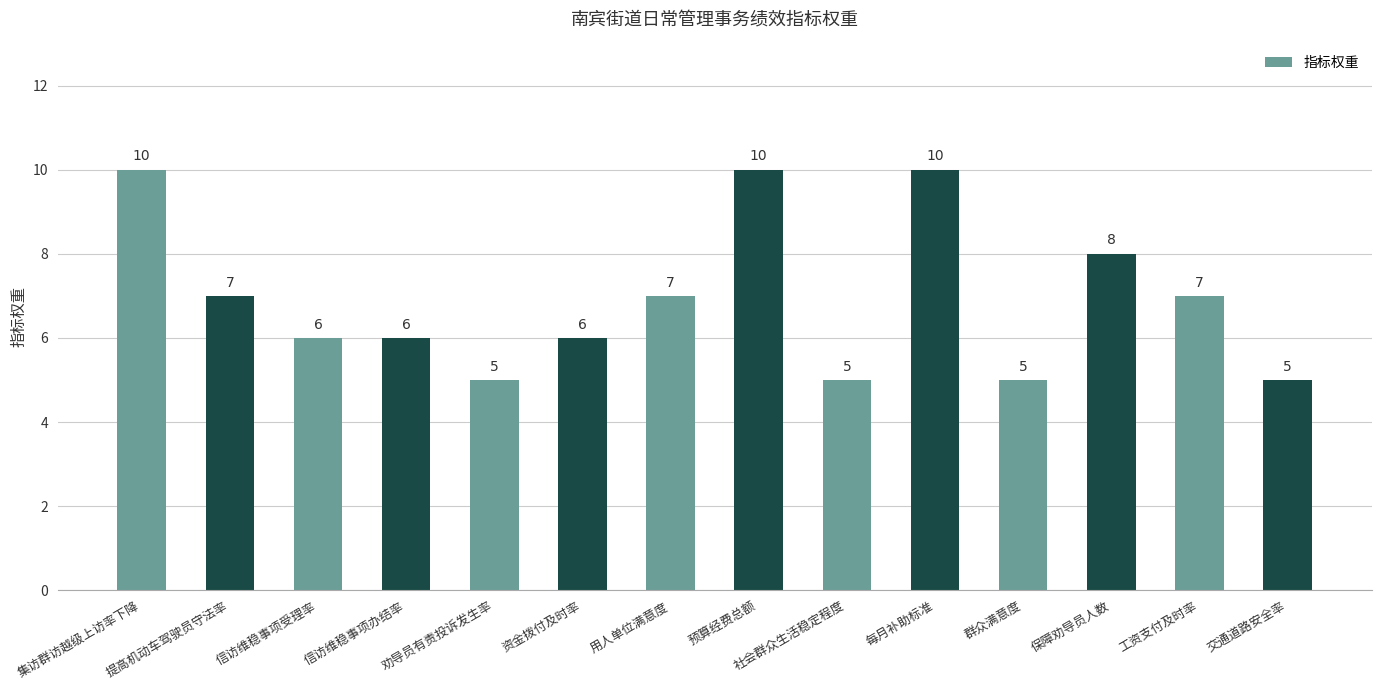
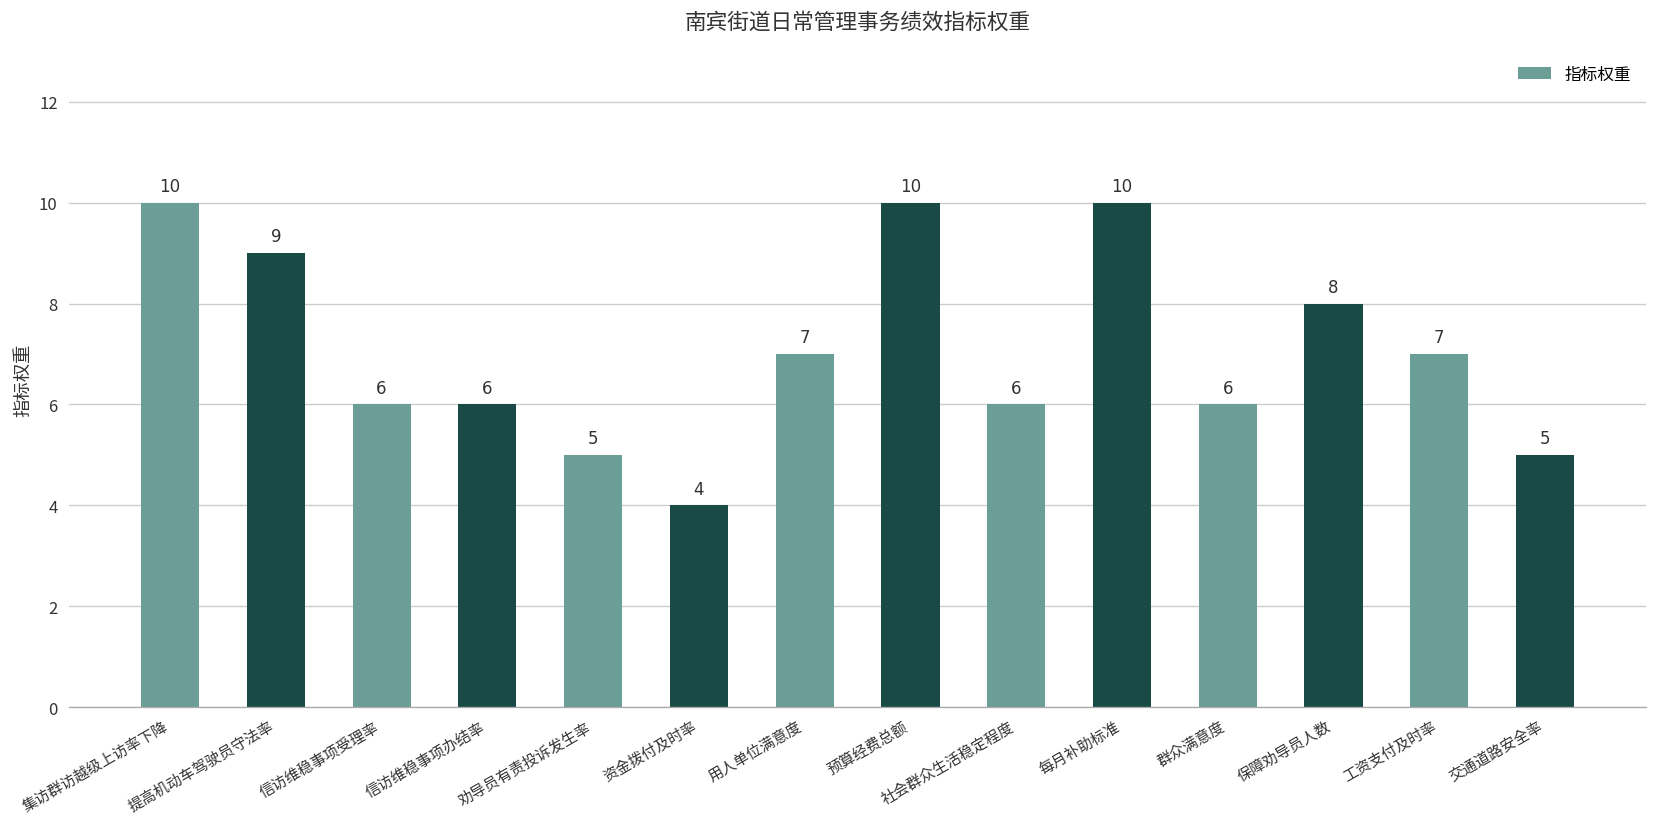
  {
    "集访群访越级上访率下降": 10,
-   "提高机动车驾驶员守法率": 7,
+   "提高机动车驾驶员守法率": 9,
    "信访维稳事项受理率": 6,
    "信访维稳事项办结率": 6,
    "劝导员有责投诉发生率": 5,
-   "资金拨付及时率": 6,
+   "资金拨付及时率": 4,
    "用人单位满意度": 7,
    "预算经费总额": 10,
-   "社会群众生活稳定程度": 5,
+   "社会群众生活稳定程度": 6,
    "每月补助标准": 10,
-   "群众满意度": 5,
+   "群众满意度": 6,
    "保障劝导员人数": 8,
    "工资支付及时率": 7,
    "交通道路安全率": 5
  }
